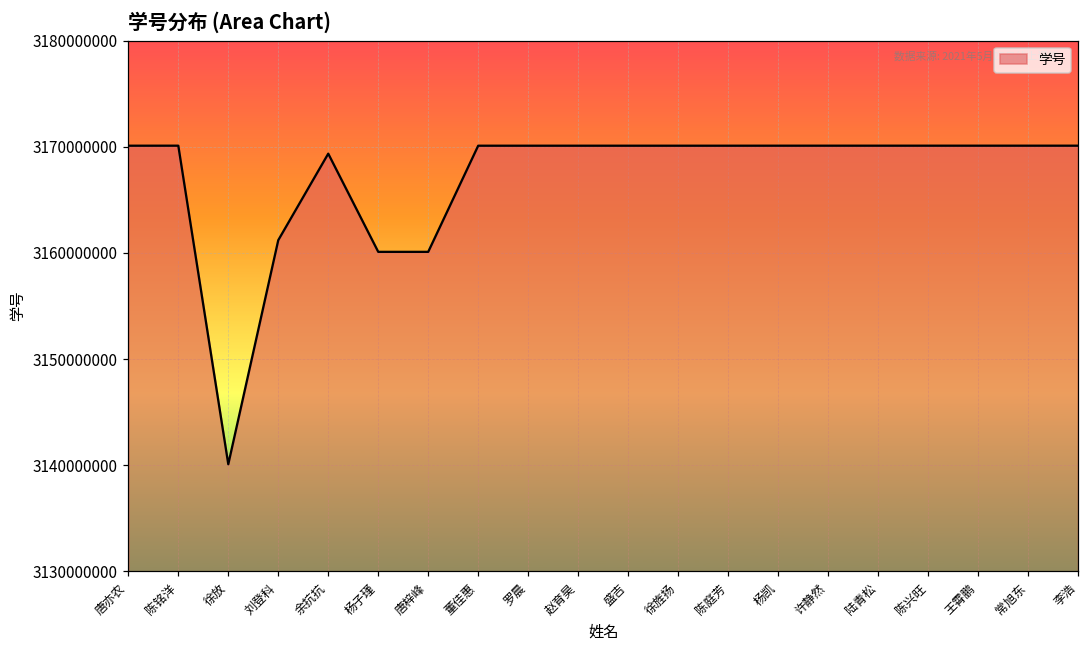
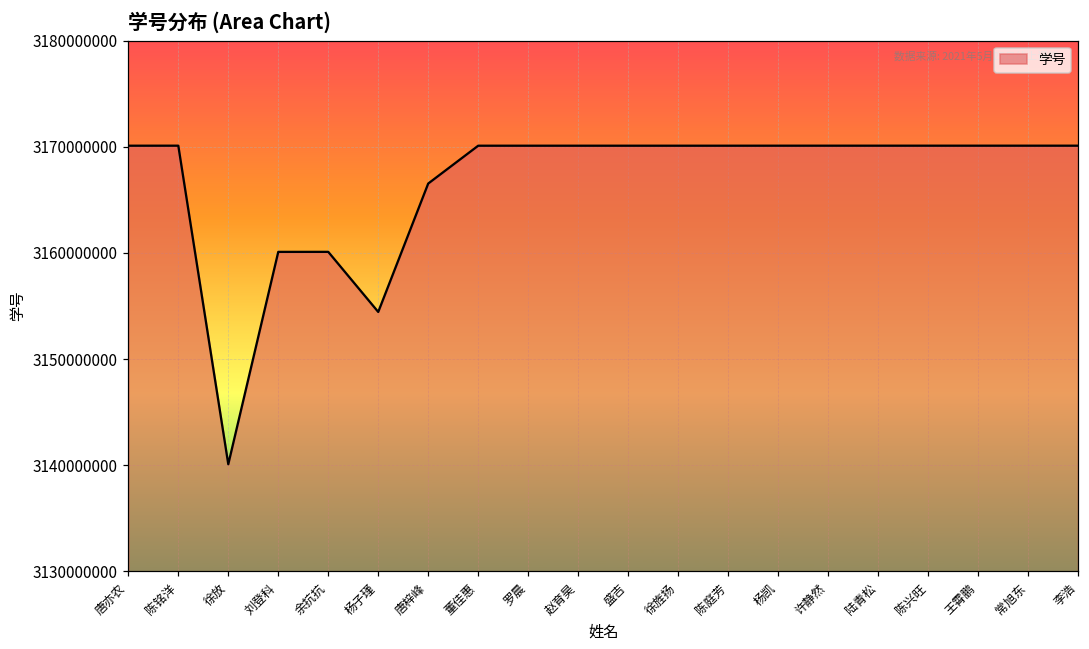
  {
    "唐亦农": 3170000000,
    "陈铭洋": 3170000000,
    "徐放": 3140000000,
-   "刘登科": 3161000000,
-   "余抗抗": 3169000000,
-   "杨子瑾": 3160000000,
-   "唐梓峰": 3160000000,
+   "刘登科": 3160000000,
+   "余抗抗": 3160000000,
+   "杨子瑾": 3154000000,
+   "唐梓峰": 3167000000,
    "董佳惠": 3170000000,
    "罗晨": 3170000000,
    "赵育昊": 3170000000,
    "盛吉": 3170000000,
    "徐旌扬": 3170000000,
    "陈庭芳": 3170000000,
    "杨凯": 3170000000,
    "许静然": 3170000000,
    "陆青松": 3170000000,
    "陈兴旺": 3170000000,
    "王霄鹏": 3170000000,
    "常旭东": 3170000000,
    "李浩": 3170000000
  }
